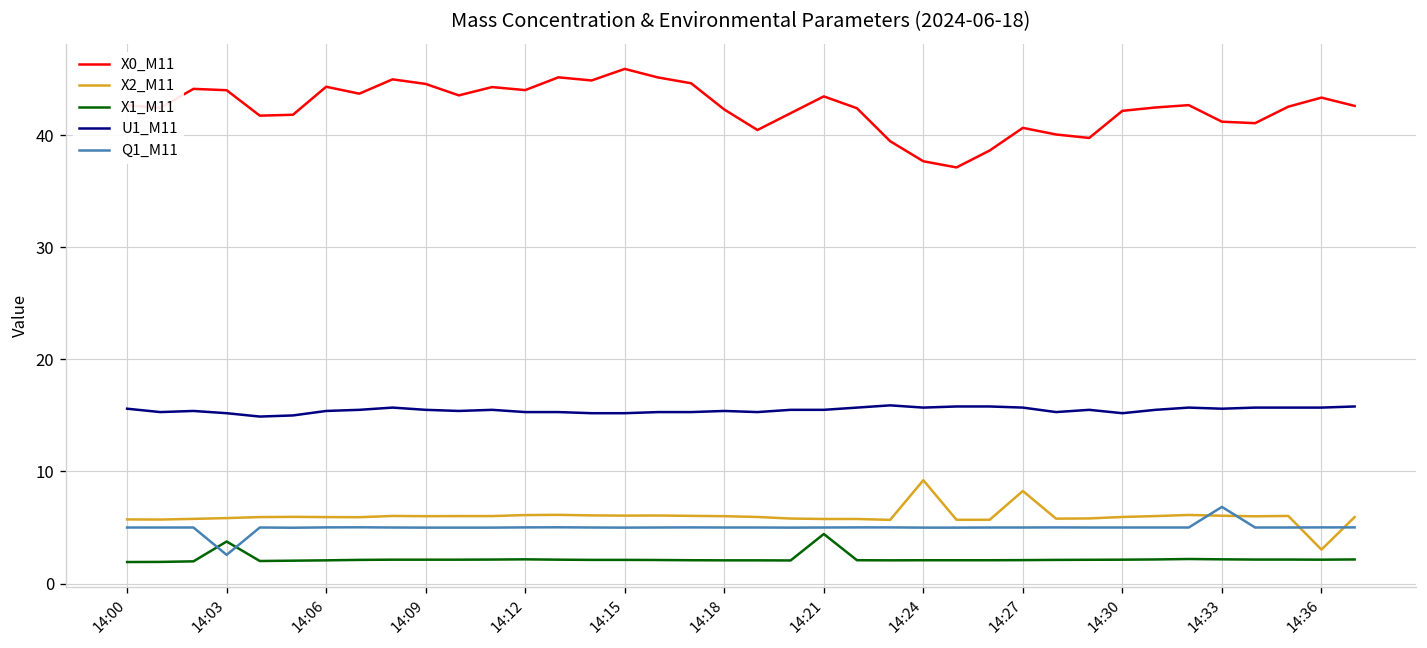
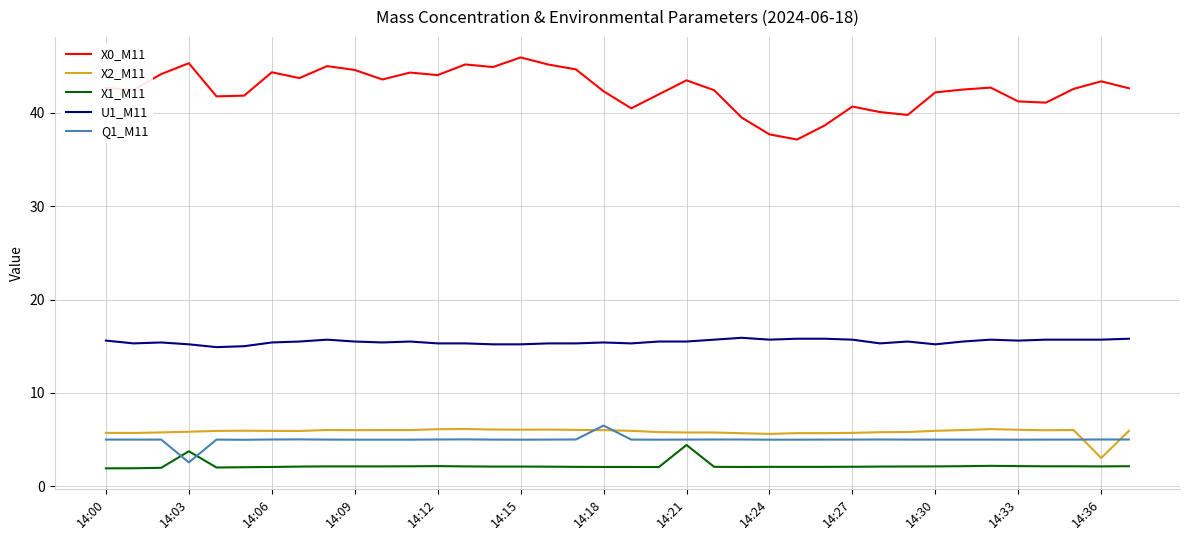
  {
    "X0_M11": {
-     "14:03": 44,
+     "14:03": 45,
      "14:06": 44,
      "14:09": 45,
      "14:12": 44,
      "14:15": 46,
      "14:18": 42,
      "14:21": 43,
      "14:24": 38,
      "14:27": 41,
      "14:30": 42,
      "14:33": 41,
      "14:36": 43
    },
    "X2_M11": {
      "14:00": 6,
      "14:03": 6,
      "14:06": 6,
      "14:09": 6,
      "14:12": 6,
      "14:15": 6,
      "14:18": 6,
      "14:21": 6,
-     "14:24": 9,
-     "14:27": 8,
+     "14:24": 6,
+     "14:27": 6,
      "14:30": 6,
      "14:33": 6,
      "14:36": 3
    },
    "X1_M11": {
      "14:00": 2,
      "14:03": 4,
      "14:06": 2,
      "14:09": 2,
      "14:12": 2,
      "14:15": 2,
      "14:18": 2,
      "14:21": 4,
      "14:24": 2,
      "14:27": 2,
      "14:30": 2,
      "14:33": 2,
      "14:36": 2
    },
    "U1_M11": {
      "14:00": 16,
      "14:03": 15,
      "14:06": 15,
      "14:09": 16,
      "14:12": 15,
      "14:15": 15,
      "14:18": 15,
      "14:21": 16,
      "14:24": 16,
      "14:27": 16,
      "14:30": 15,
      "14:33": 16,
      "14:36": 16
    },
    "Q1_M11": {
      "14:00": 5,
      "14:03": 3,
      "14:06": 5,
      "14:09": 5,
      "14:12": 5,
      "14:15": 5,
-     "14:18": 5,
+     "14:18": 7,
      "14:21": 5,
      "14:24": 5,
      "14:27": 5,
      "14:30": 5,
-     "14:33": 7,
+     "14:33": 5,
      "14:36": 5
    }
  }
